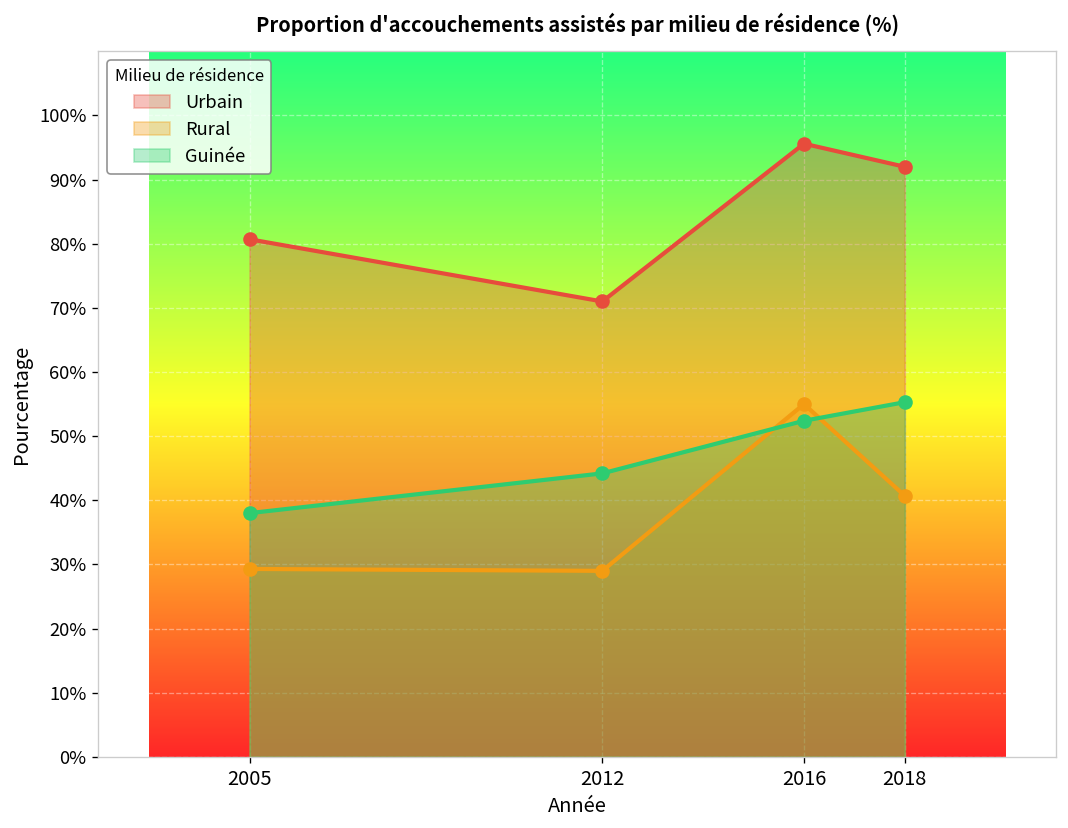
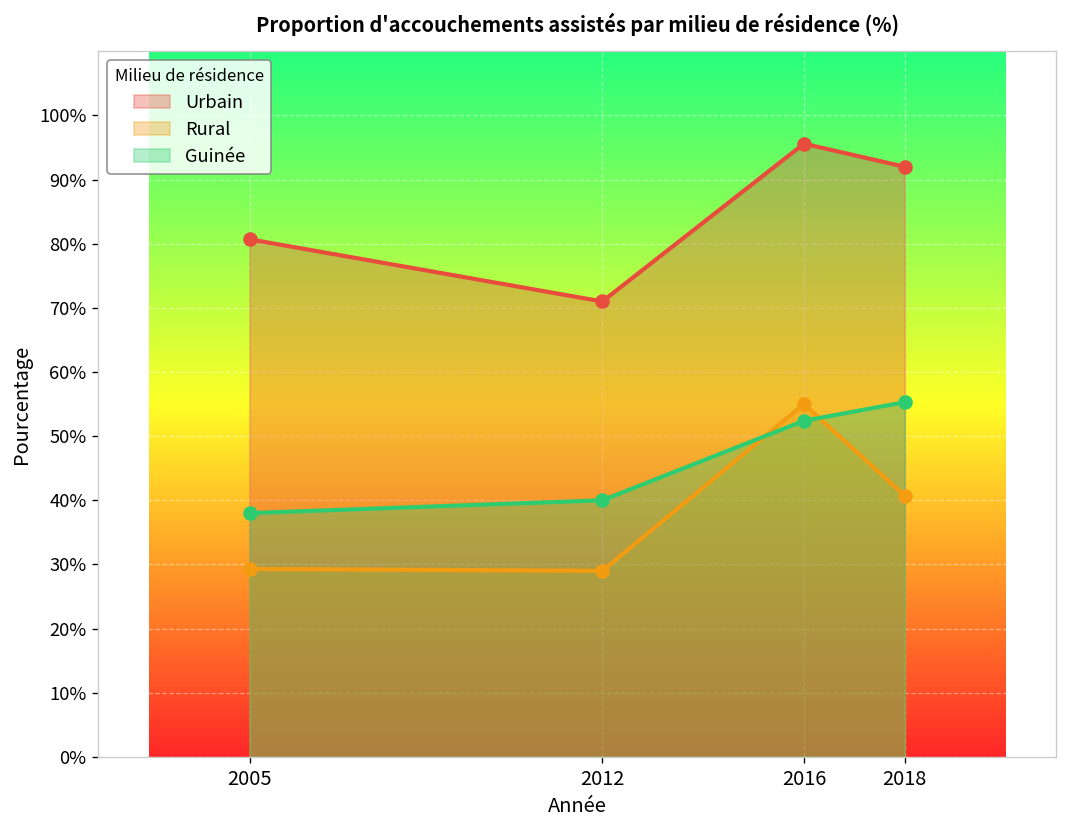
  {
    "Guinée": {
      "2005": "38%",
-     "2012": "44%",
+     "2012": "40%",
      "2016": "52%",
      "2018": "55%"
    }
  }
